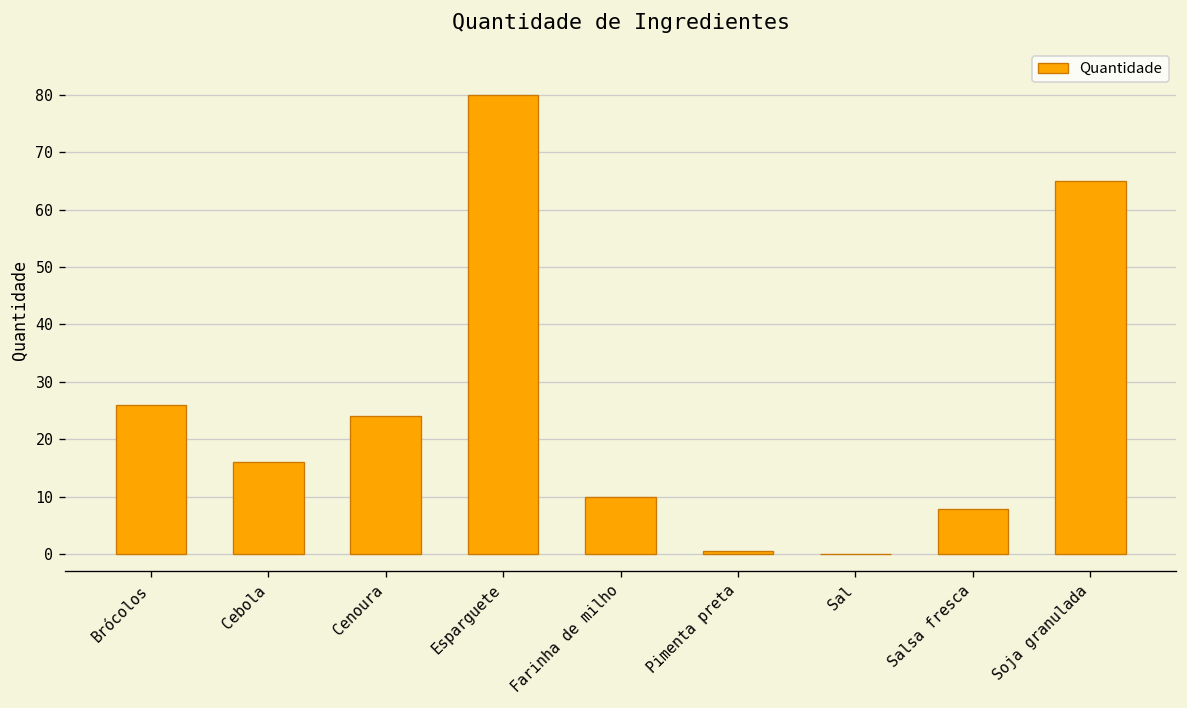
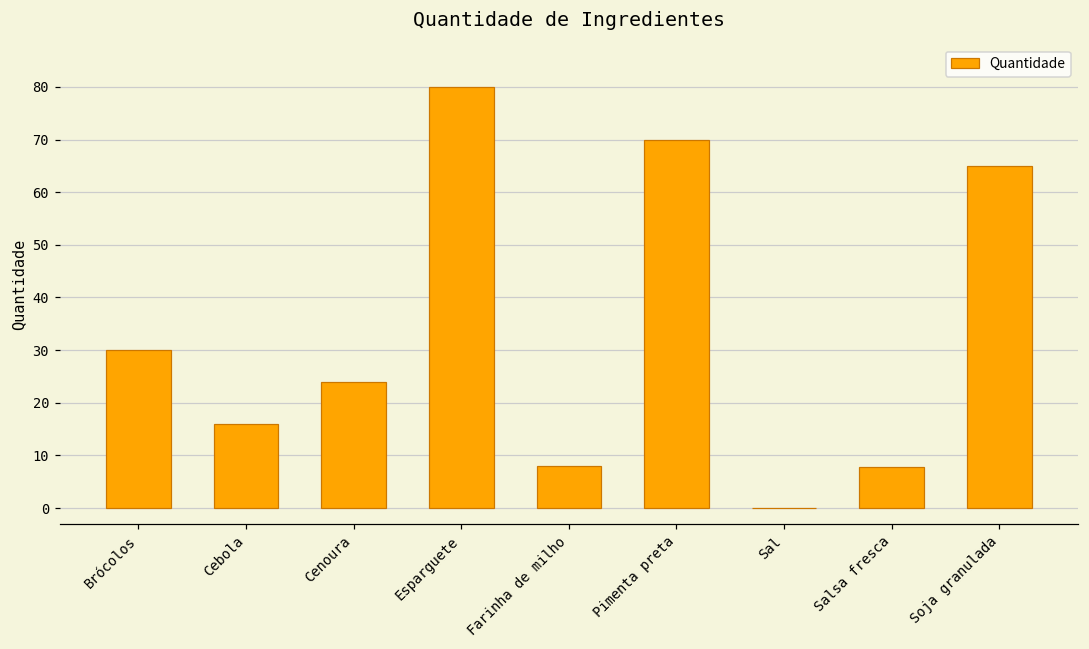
  {
-   "Brócolos": 26,
+   "Brócolos": 30,
    "Cebola": 16,
    "Cenoura": 24,
    "Esparguete": 80,
-   "Farinha de milho": 10,
-   "Pimenta preta": 1,
+   "Farinha de milho": 8,
+   "Pimenta preta": 70,
    "Salsa fresca": 8,
    "Soja granulada": 65
  }
